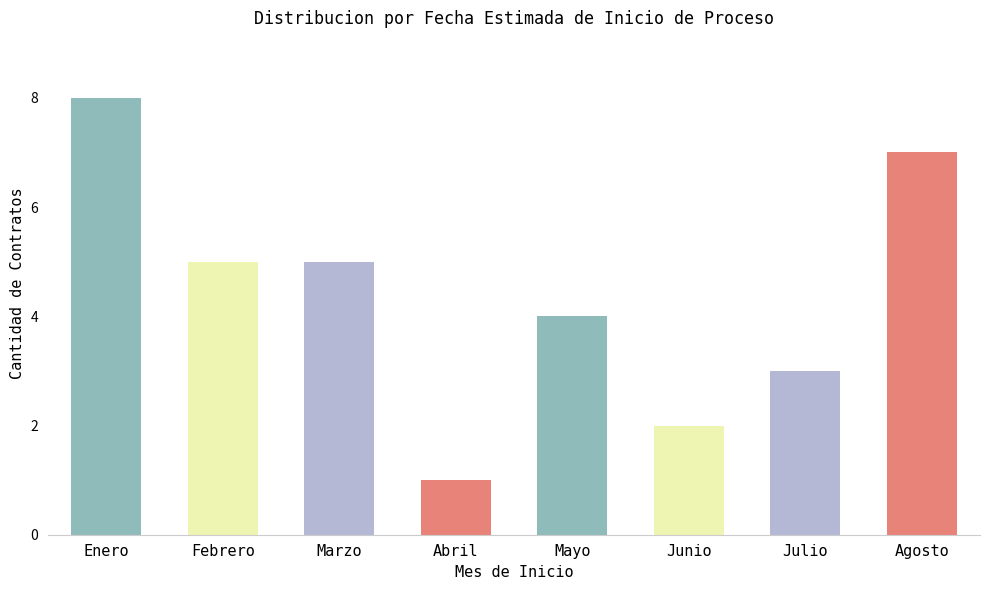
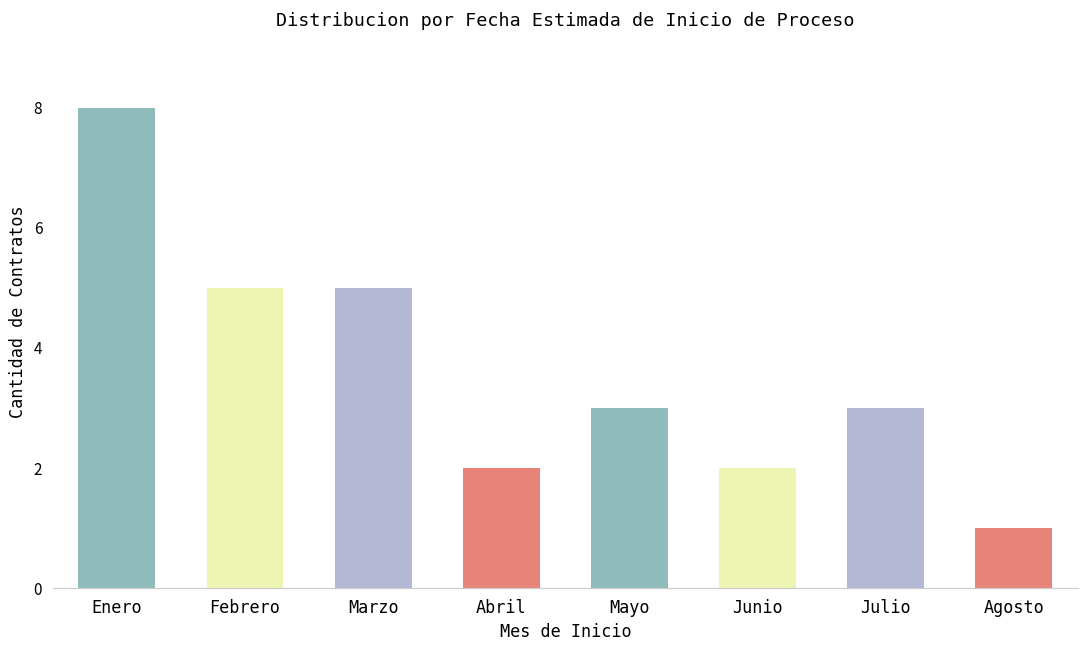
  {
    "Enero": 8,
    "Febrero": 5,
    "Marzo": 5,
-   "Abril": 1,
-   "Mayo": 4,
+   "Abril": 2,
+   "Mayo": 3,
    "Junio": 2,
    "Julio": 3,
-   "Agosto": 7
+   "Agosto": 1
  }
